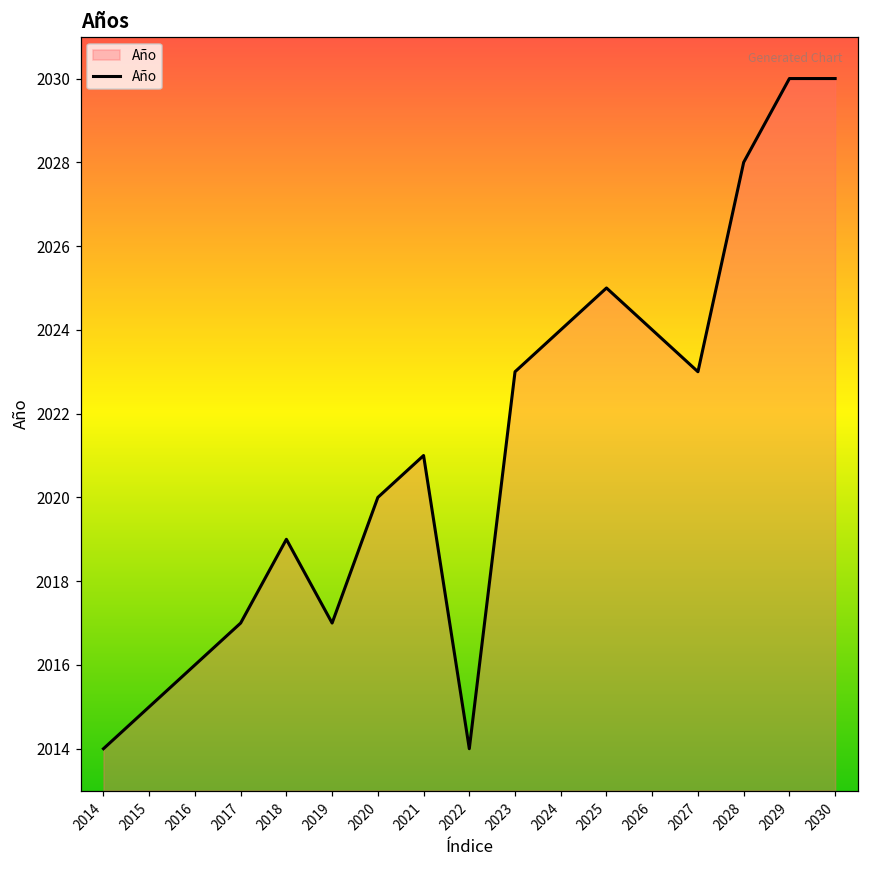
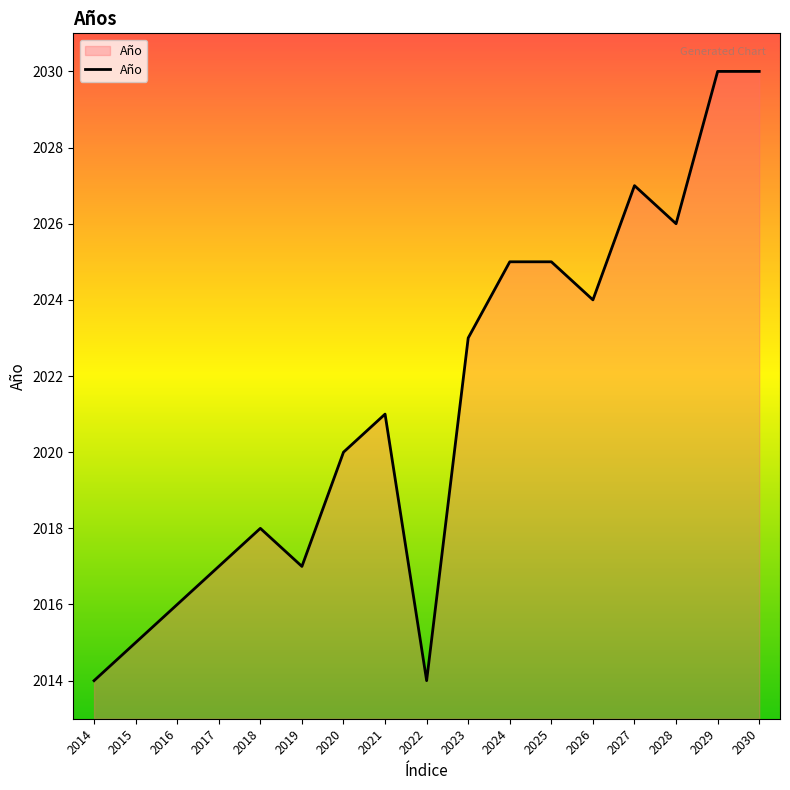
  {
    "2014": 2014,
    "2015": 2015,
    "2016": 2016,
    "2017": 2017,
-   "2018": 2019,
+   "2018": 2018,
    "2019": 2017,
    "2020": 2020,
    "2021": 2021,
    "2022": 2014,
    "2023": 2023,
-   "2024": 2024,
+   "2024": 2025,
    "2025": 2025,
    "2026": 2024,
-   "2027": 2023,
-   "2028": 2028,
+   "2027": 2027,
+   "2028": 2026,
    "2029": 2030,
    "2030": 2030
  }
